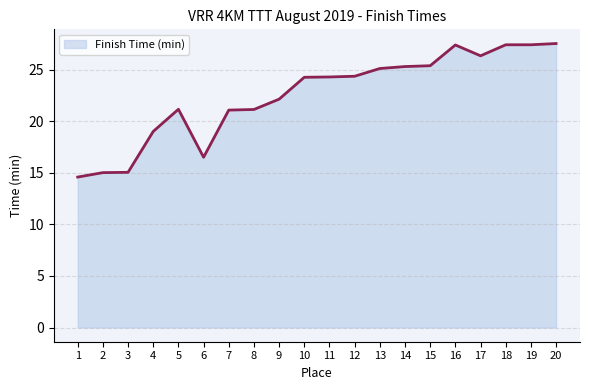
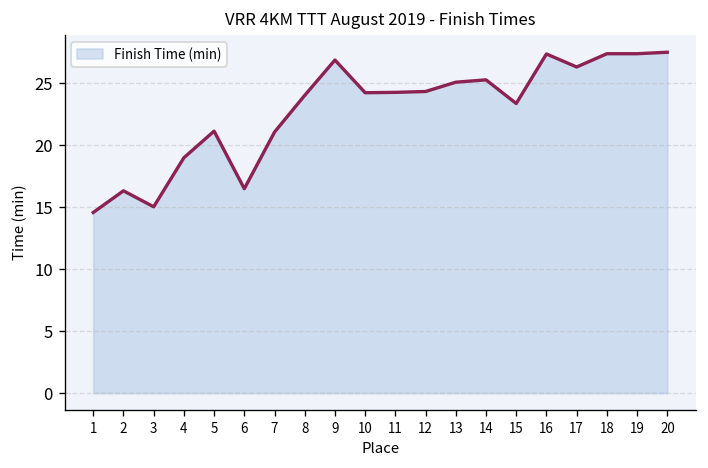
  {
    "1": 14.6,
-   "2": 15.0,
+   "2": 16.3,
    "3": 15.0,
    "4": 19.0,
    "5": 21.2,
    "6": 16.5,
    "7": 21.1,
-   "8": 21.1,
-   "9": 22.1,
+   "8": 24.0,
+   "9": 26.9,
    "10": 24.3,
    "11": 24.3,
    "12": 24.4,
    "13": 25.1,
    "14": 25.3,
-   "15": 25.4,
+   "15": 23.4,
    "16": 27.4,
    "17": 26.3,
    "18": 27.4,
    "19": 27.4,
    "20": 27.5
  }
